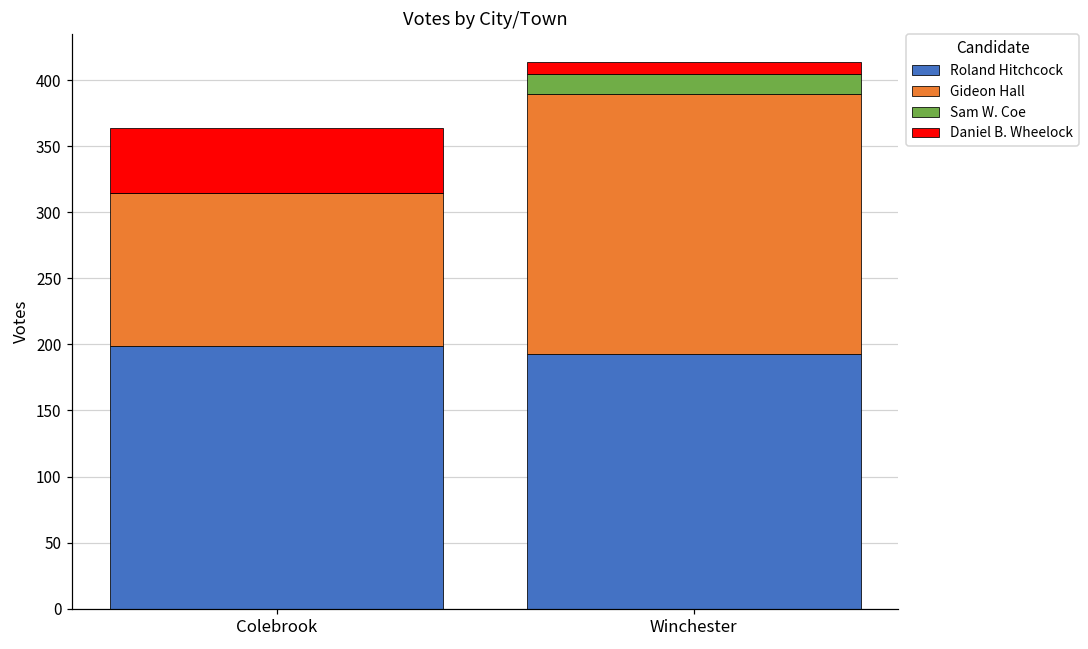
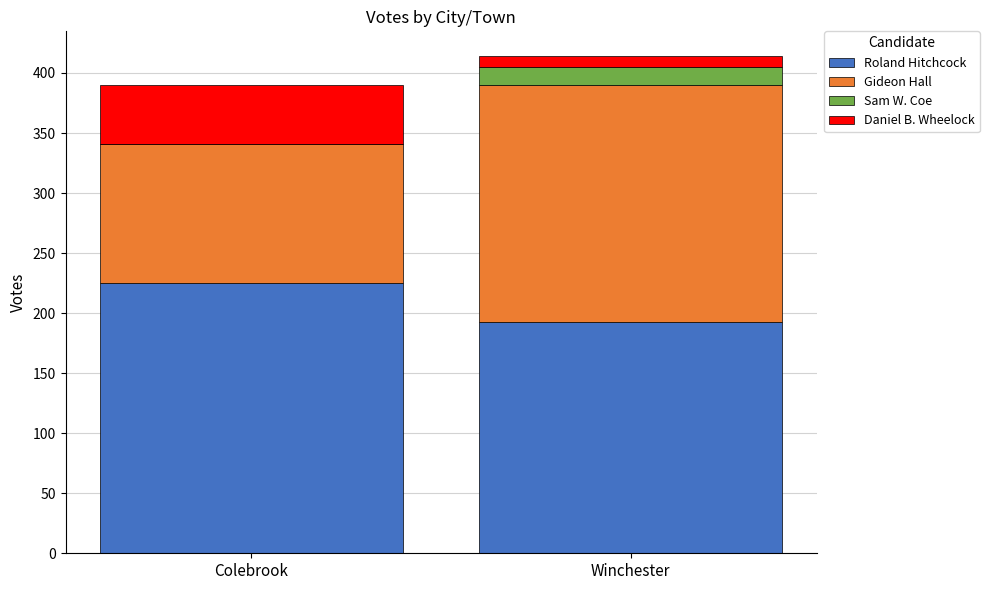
  {
    "Roland Hitchcock": {
-     "Colebrook": 199,
+     "Colebrook": 225,
      "Winchester": 193
    },
    "Gideon Hall": {
      "Colebrook": 116,
      "Winchester": 197
    },
    "Sam W. Coe": {
      "Colebrook": 0,
      "Winchester": 15
    },
    "Daniel B. Wheelock": {
      "Colebrook": 49,
      "Winchester": 9
    }
  }
